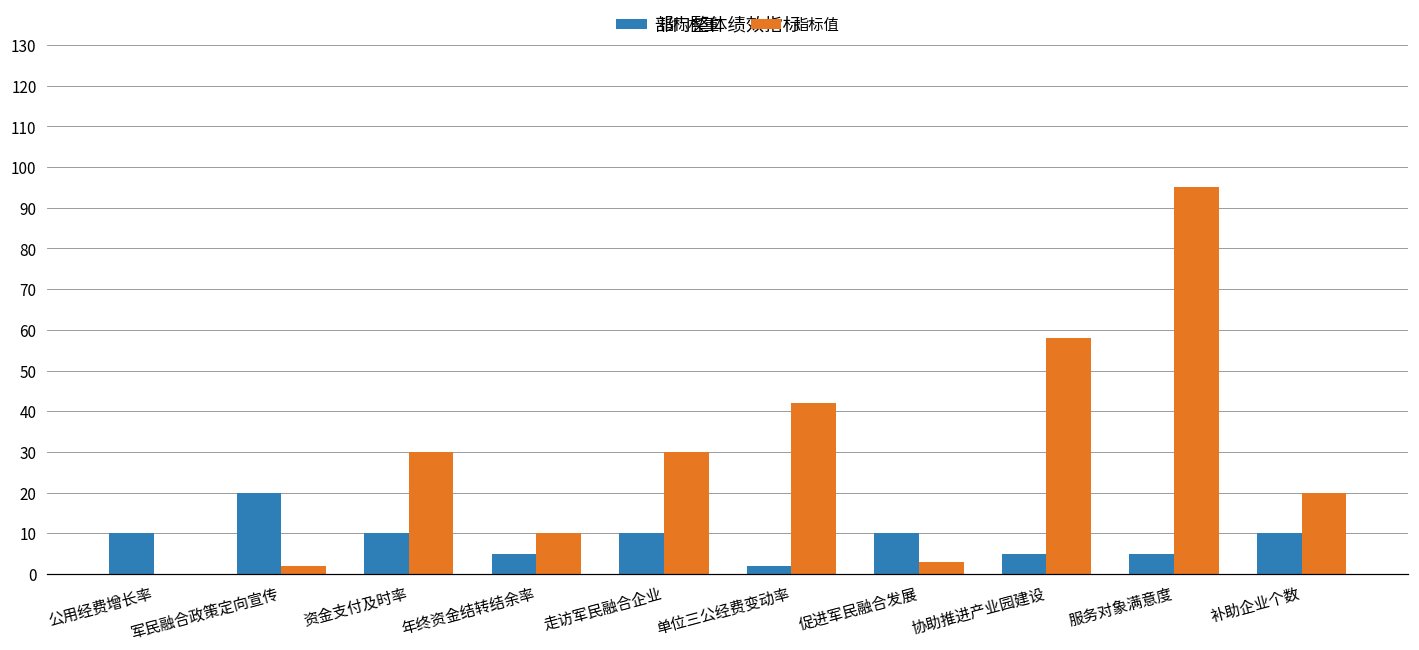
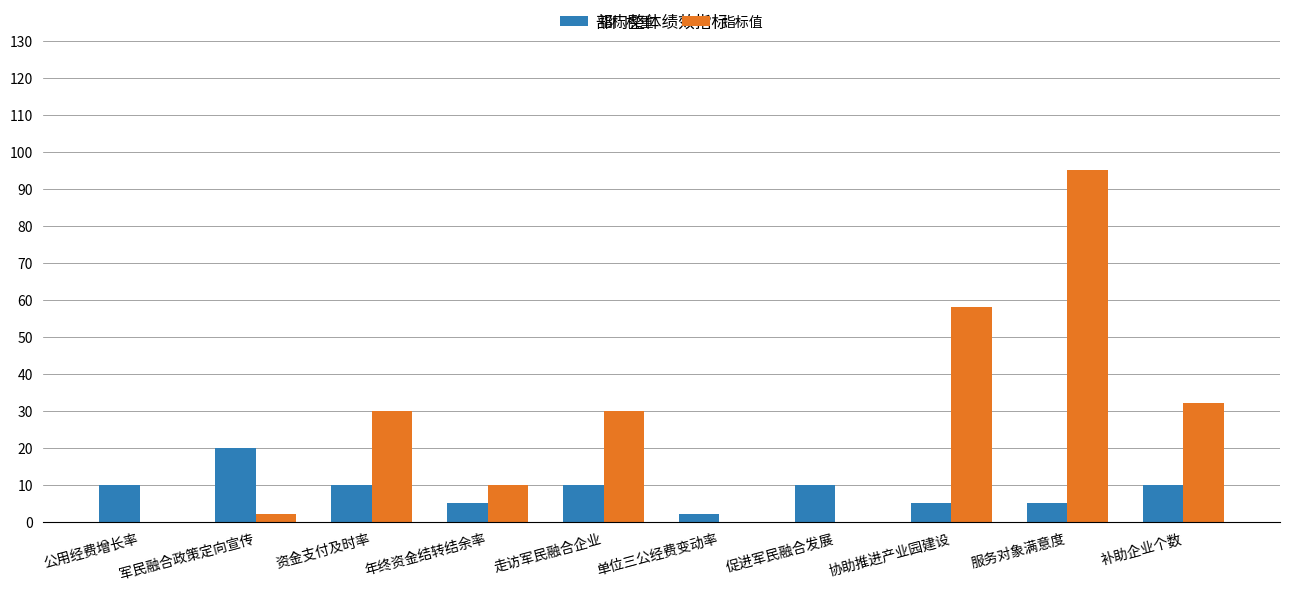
  {
    "指标权重": {
      "公用经费增长率": 10,
      "军民融合政策定向宣传": 20,
      "资金支付及时率": 10,
      "年终资金结转结余率": 5,
      "走访军民融合企业": 10,
      "单位三公经费变动率": 2,
      "促进军民融合发展": 10,
      "协助推进产业园建设": 5,
      "服务对象满意度": 5,
      "补助企业个数": 10
    },
    "指标值": {
      "公用经费增长率": 0,
      "军民融合政策定向宣传": 2,
      "资金支付及时率": 30,
      "年终资金结转结余率": 10,
      "走访军民融合企业": 30,
-     "单位三公经费变动率": 42,
-     "促进军民融合发展": 3,
+     "单位三公经费变动率": 0,
+     "促进军民融合发展": 0,
      "协助推进产业园建设": 58,
      "服务对象满意度": 95,
-     "补助企业个数": 20
+     "补助企业个数": 32
    }
  }
